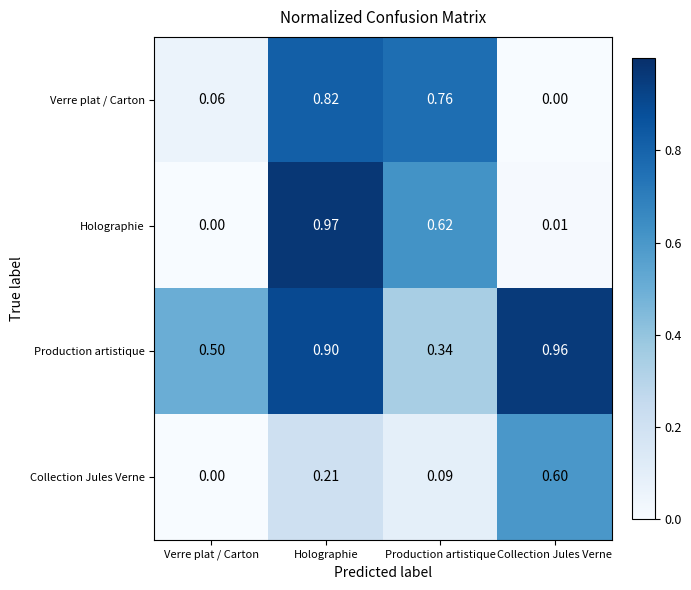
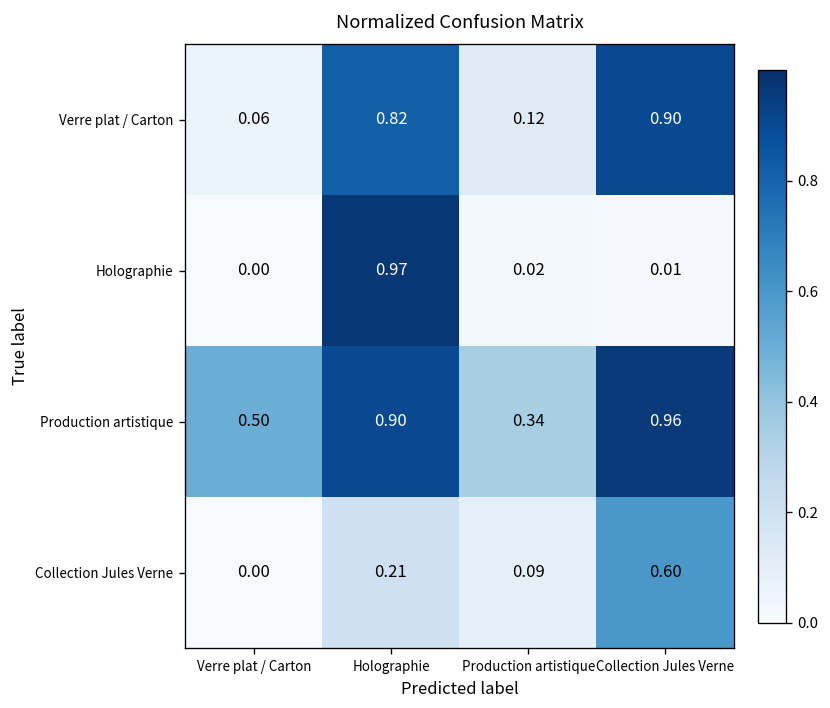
  {
    "Verre plat / Carton": {
      "Verre plat / Carton": 0.06,
      "Holographie": 0.82,
-     "Production artistique": 0.76,
-     "Collection Jules Verne": 0.00
+     "Production artistique": 0.12,
+     "Collection Jules Verne": 0.90
    },
    "Holographie": {
      "Verre plat / Carton": 0.00,
      "Holographie": 0.97,
-     "Production artistique": 0.62,
+     "Production artistique": 0.02,
      "Collection Jules Verne": 0.01
    },
    "Production artistique": {
      "Verre plat / Carton": 0.50,
      "Holographie": 0.90,
      "Production artistique": 0.34,
      "Collection Jules Verne": 0.96
    },
    "Collection Jules Verne": {
      "Verre plat / Carton": 0.00,
      "Holographie": 0.21,
      "Production artistique": 0.09,
      "Collection Jules Verne": 0.60
    }
  }
